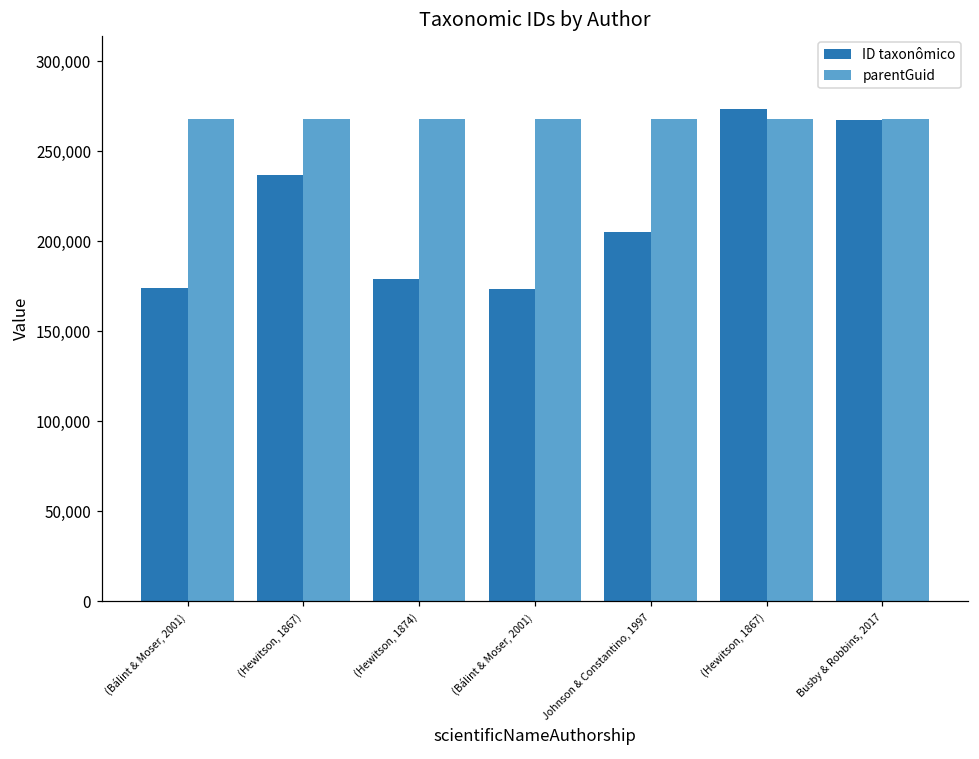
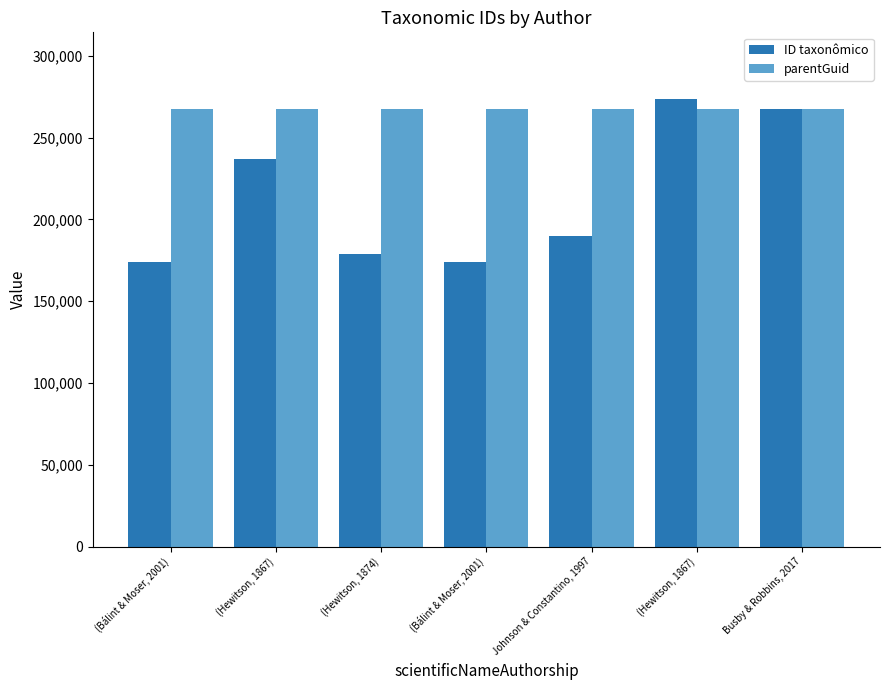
  {
    "ID taxonômico": {
      "(Hewitson, 1874)": "179,000",
-     "Johnson & Constantino, 1997": "205,000",
+     "Johnson & Constantino, 1997": "190,000",
      "Busby & Robbins, 2017": "268,000"
    },
    "parentGuid": {
      "(Hewitson, 1874)": "268,000",
      "Johnson & Constantino, 1997": "268,000",
      "Busby & Robbins, 2017": "268,000"
    }
  }
